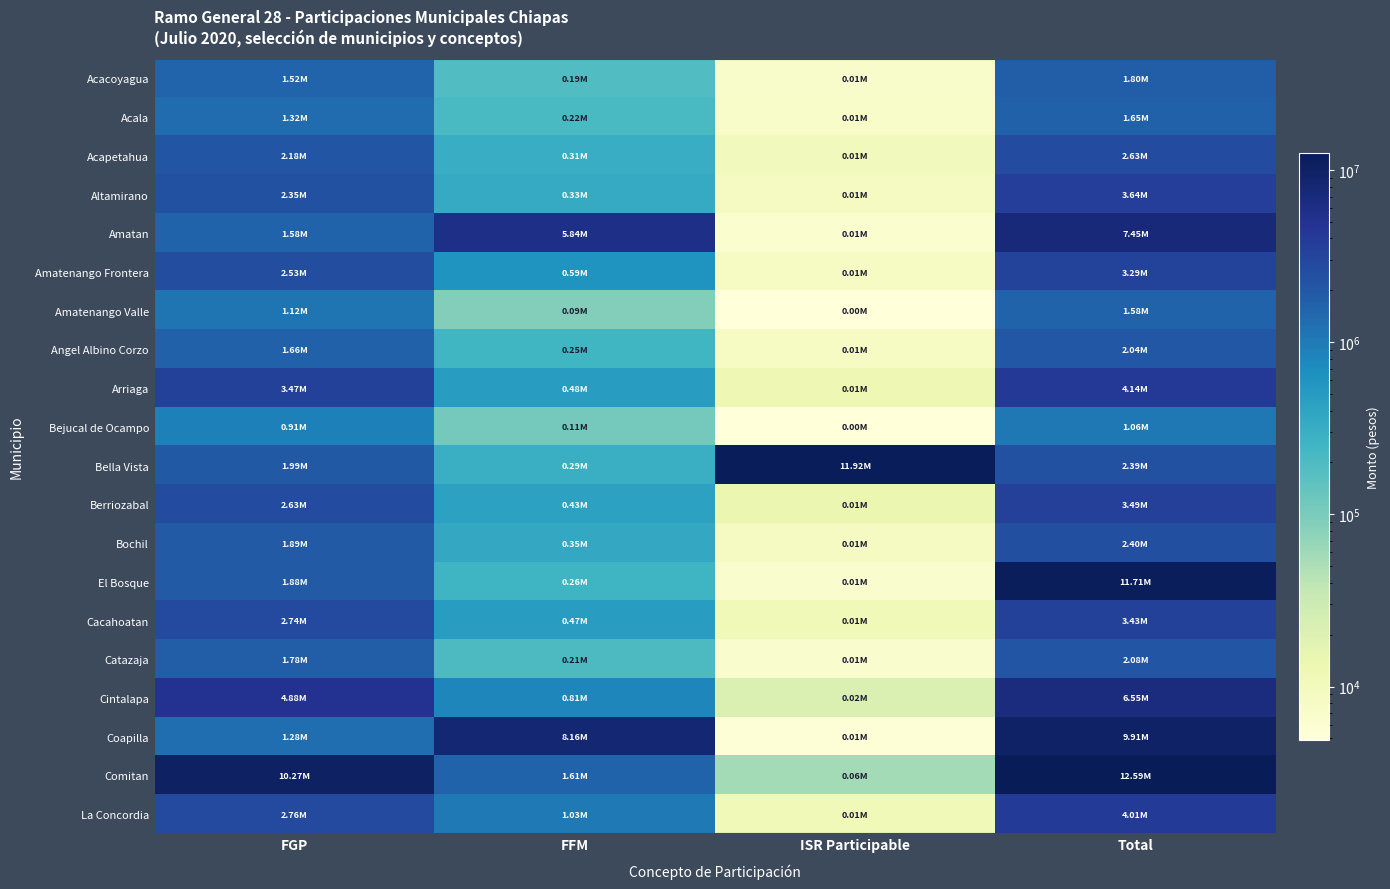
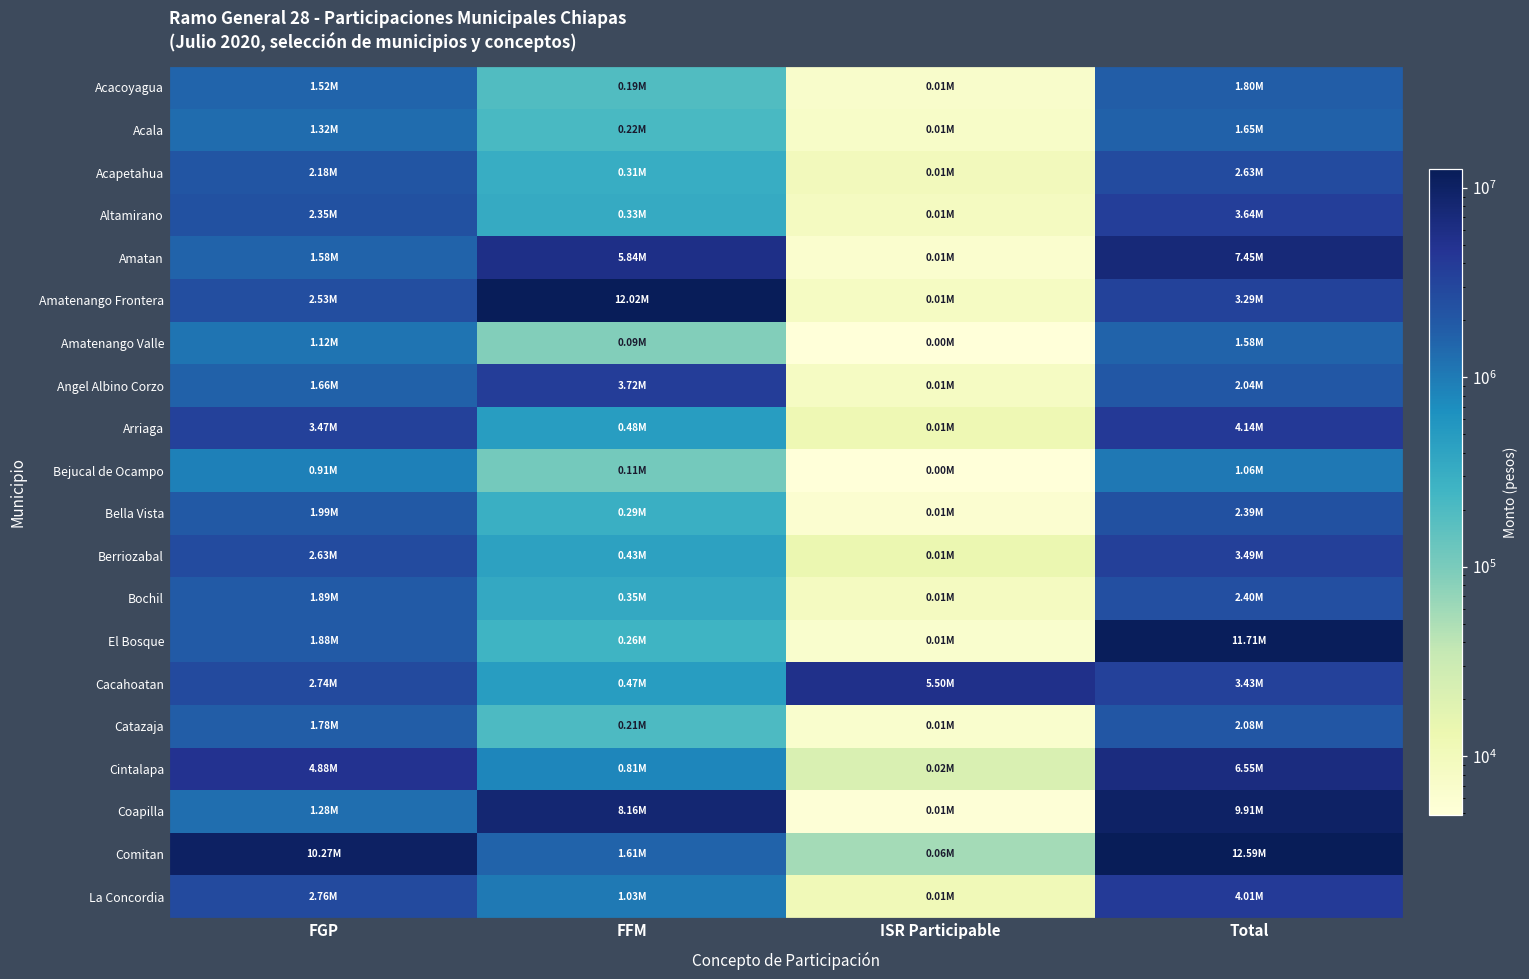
  {
    "Acacoyagua": {
      "FGP": "1.52M",
      "FFM": "0.19M",
      "ISR Participable": "0.01M",
      "Total": "1.80M"
    },
    "Acala": {
      "FGP": "1.32M",
      "FFM": "0.22M",
      "ISR Participable": "0.01M",
      "Total": "1.65M"
    },
    "Acapetahua": {
      "FGP": "2.18M",
      "FFM": "0.31M",
      "ISR Participable": "0.01M",
      "Total": "2.63M"
    },
    "Altamirano": {
      "FGP": "2.35M",
      "FFM": "0.33M",
      "ISR Participable": "0.01M",
      "Total": "3.64M"
    },
    "Amatan": {
      "FGP": "1.58M",
      "FFM": "5.84M",
      "ISR Participable": "0.01M",
      "Total": "7.45M"
    },
    "Amatenango Frontera": {
      "FGP": "2.53M",
-     "FFM": "0.59M",
+     "FFM": "12.02M",
      "ISR Participable": "0.01M",
      "Total": "3.29M"
    },
    "Amatenango Valle": {
      "FGP": "1.12M",
      "FFM": "0.09M",
      "ISR Participable": "0.00M",
      "Total": "1.58M"
    },
    "Angel Albino Corzo": {
      "FGP": "1.66M",
-     "FFM": "0.25M",
+     "FFM": "3.72M",
      "ISR Participable": "0.01M",
      "Total": "2.04M"
    },
    "Arriaga": {
      "FGP": "3.47M",
      "FFM": "0.48M",
      "ISR Participable": "0.01M",
      "Total": "4.14M"
    },
    "Bejucal de Ocampo": {
      "FGP": "0.91M",
      "FFM": "0.11M",
      "ISR Participable": "0.00M",
      "Total": "1.06M"
    },
    "Bella Vista": {
      "FGP": "1.99M",
      "FFM": "0.29M",
-     "ISR Participable": "11.92M",
+     "ISR Participable": "0.01M",
      "Total": "2.39M"
    },
    "Berriozabal": {
      "FGP": "2.63M",
      "FFM": "0.43M",
      "ISR Participable": "0.01M",
      "Total": "3.49M"
    },
    "Bochil": {
      "FGP": "1.89M",
      "FFM": "0.35M",
      "ISR Participable": "0.01M",
      "Total": "2.40M"
    },
    "El Bosque": {
      "FGP": "1.88M",
      "FFM": "0.26M",
      "ISR Participable": "0.01M",
      "Total": "11.71M"
    },
    "Cacahoatan": {
      "FGP": "2.74M",
      "FFM": "0.47M",
-     "ISR Participable": "0.01M",
+     "ISR Participable": "5.50M",
      "Total": "3.43M"
    },
    "Catazaja": {
      "FGP": "1.78M",
      "FFM": "0.21M",
      "ISR Participable": "0.01M",
      "Total": "2.08M"
    },
    "Cintalapa": {
      "FGP": "4.88M",
      "FFM": "0.81M",
      "ISR Participable": "0.02M",
      "Total": "6.55M"
    },
    "Coapilla": {
      "FGP": "1.28M",
      "FFM": "8.16M",
      "ISR Participable": "0.01M",
      "Total": "9.91M"
    },
    "Comitan": {
      "FGP": "10.27M",
      "FFM": "1.61M",
      "ISR Participable": "0.06M",
      "Total": "12.59M"
    },
    "La Concordia": {
      "FGP": "2.76M",
      "FFM": "1.03M",
      "ISR Participable": "0.01M",
      "Total": "4.01M"
    }
  }
